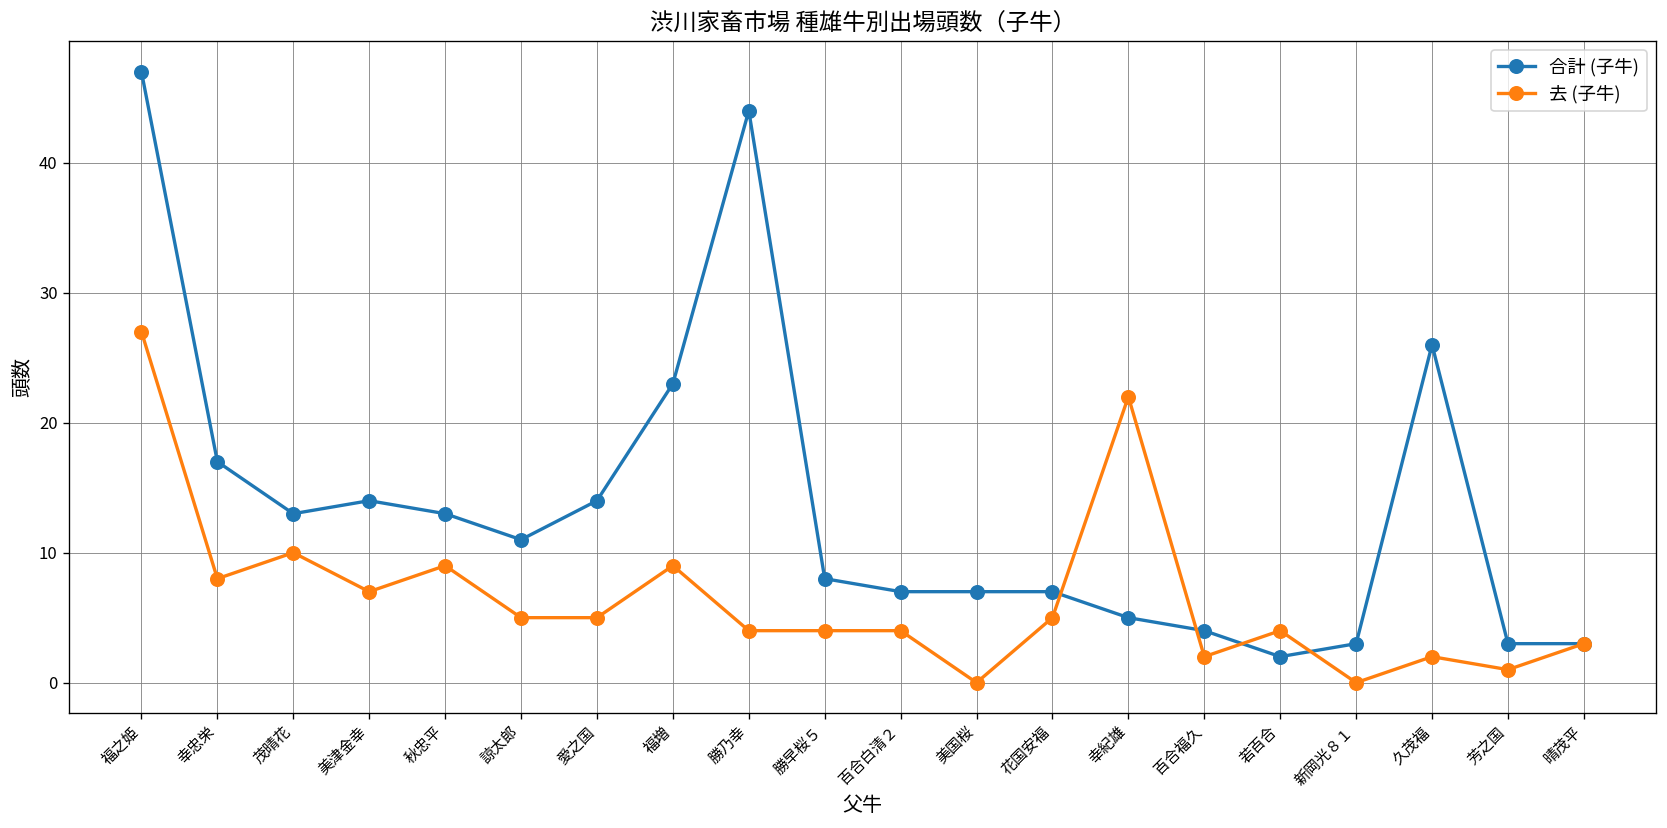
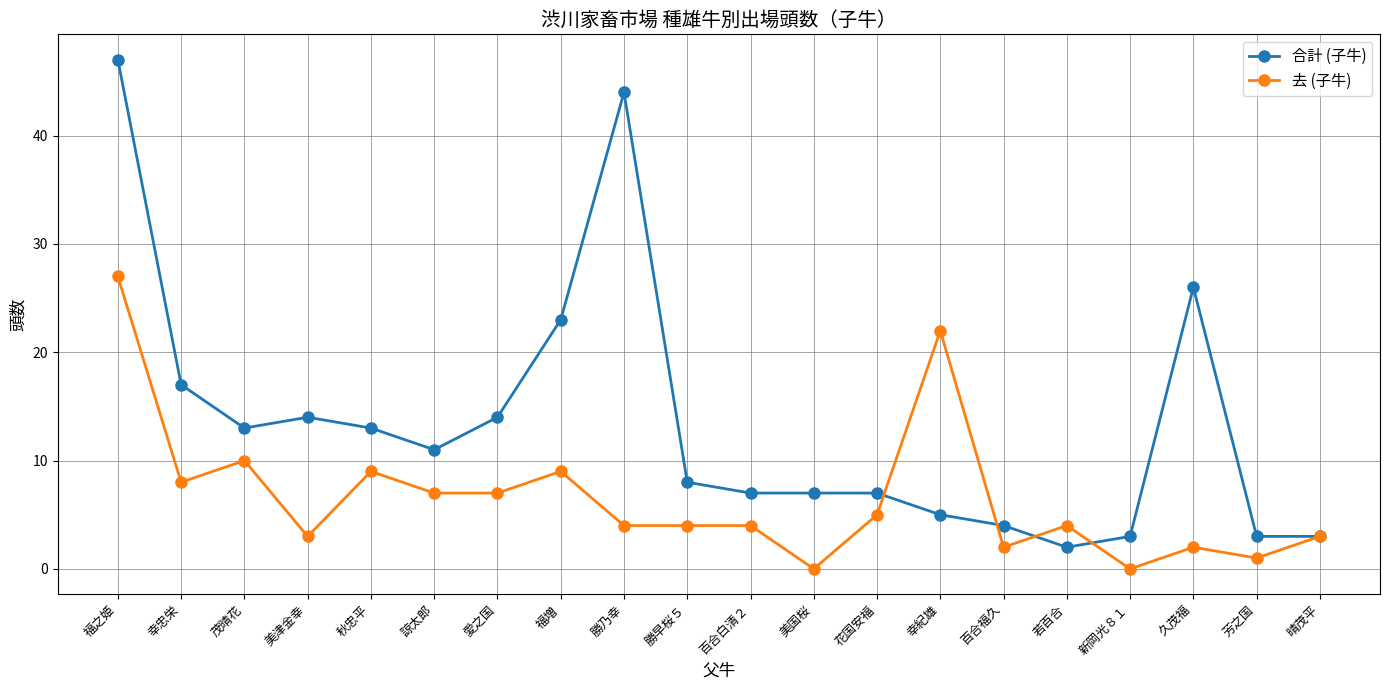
  {
    "合計 (子牛)": {
      "福之姫": 47,
      "幸忠栄": 17,
      "茂晴花": 13,
      "美津金幸": 14,
      "秋忠平": 13,
      "諒太郎": 11,
      "愛之国": 14,
      "福増": 23,
      "勝乃幸": 44,
      "勝早桜５": 8,
      "百合白清２": 7,
      "美国桜": 7,
      "花国安福": 7,
      "幸紀雄": 5,
      "百合福久": 4,
      "若百合": 2,
      "新岡光８１": 3,
      "久茂福": 26,
      "芳之国": 3
    },
    "去 (子牛)": {
      "福之姫": 27,
      "幸忠栄": 8,
      "茂晴花": 10,
-     "美津金幸": 7,
+     "美津金幸": 3,
      "秋忠平": 9,
-     "諒太郎": 5,
-     "愛之国": 5,
+     "諒太郎": 7,
+     "愛之国": 7,
      "福増": 9,
      "勝乃幸": 4,
      "勝早桜５": 4,
      "百合白清２": 4,
      "美国桜": 0,
      "花国安福": 5,
      "幸紀雄": 22,
      "百合福久": 2,
      "若百合": 4,
      "新岡光８１": 0,
      "久茂福": 2,
      "芳之国": 1
    }
  }
